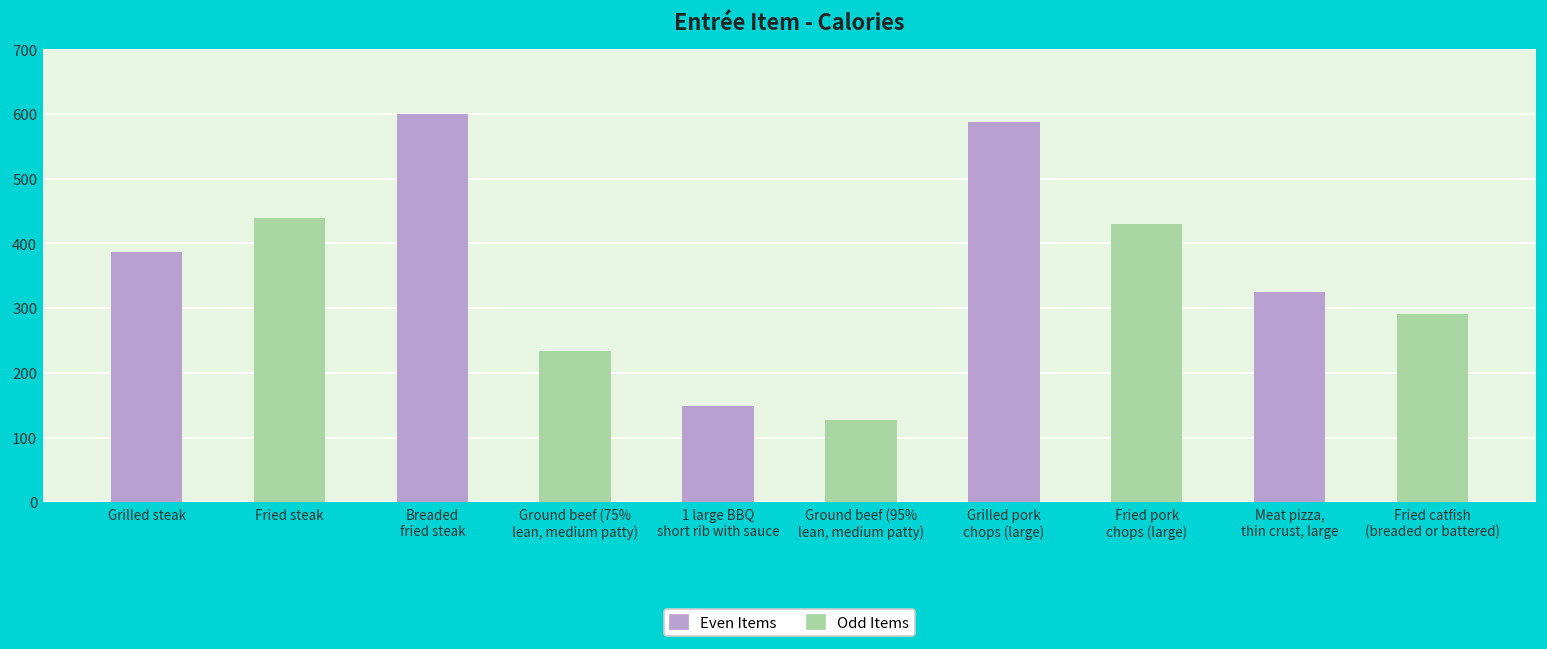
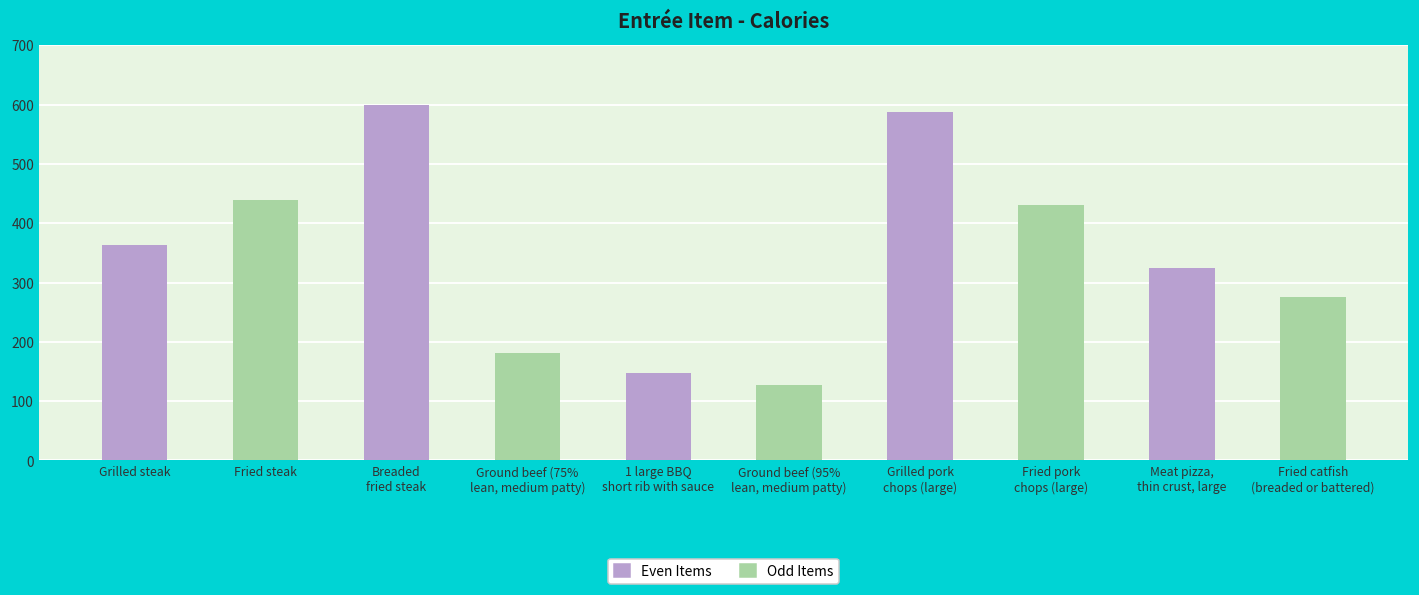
  {
-   "Grilled steak": 390,
+   "Grilled steak": 360,
    "Fried steak": 440,
    "Breaded fried steak": 600,
-   "Ground beef (75% lean, medium patty)": 230,
+   "Ground beef (75% lean, medium patty)": 180,
    "1 large BBQ short rib with sauce": 150,
    "Ground beef (95% lean, medium patty)": 130,
    "Grilled pork chops (large)": 590,
    "Fried pork chops (large)": 430,
    "Meat pizza, thin crust, large": 330,
-   "Fried catfish (breaded or battered)": 290
+   "Fried catfish (breaded or battered)": 280
  }
